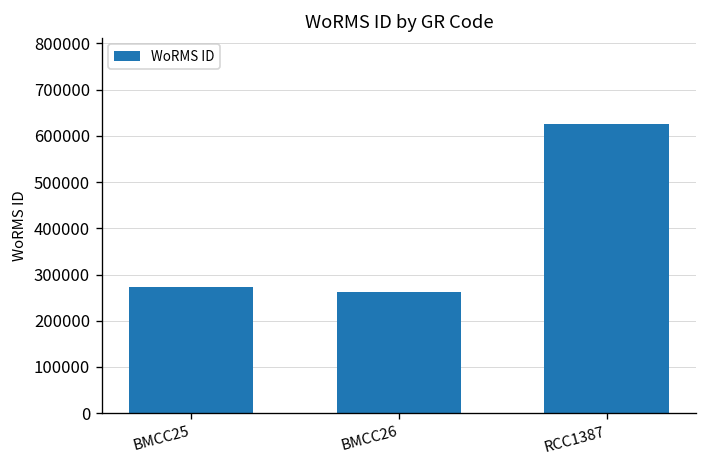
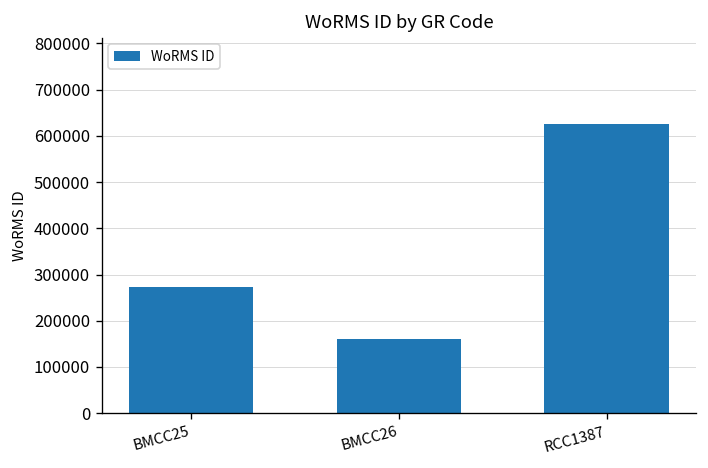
  {
    "BMCC25": 270000,
-   "BMCC26": 260000,
+   "BMCC26": 160000,
    "RCC1387": 620000
  }
